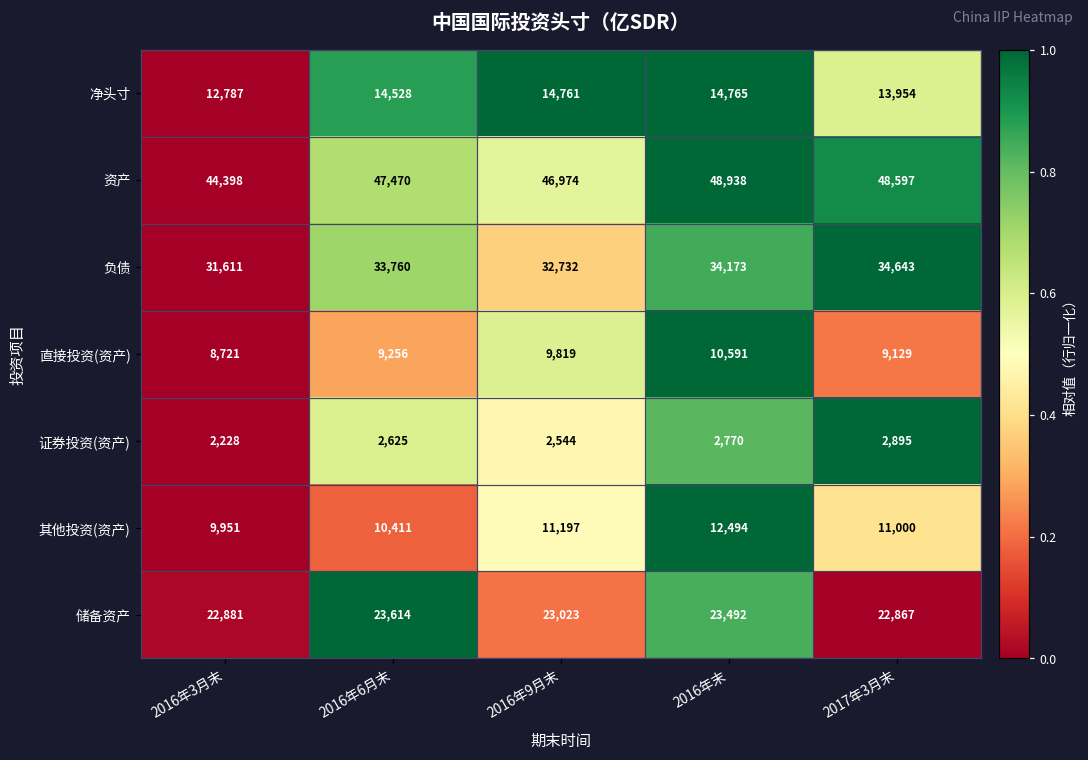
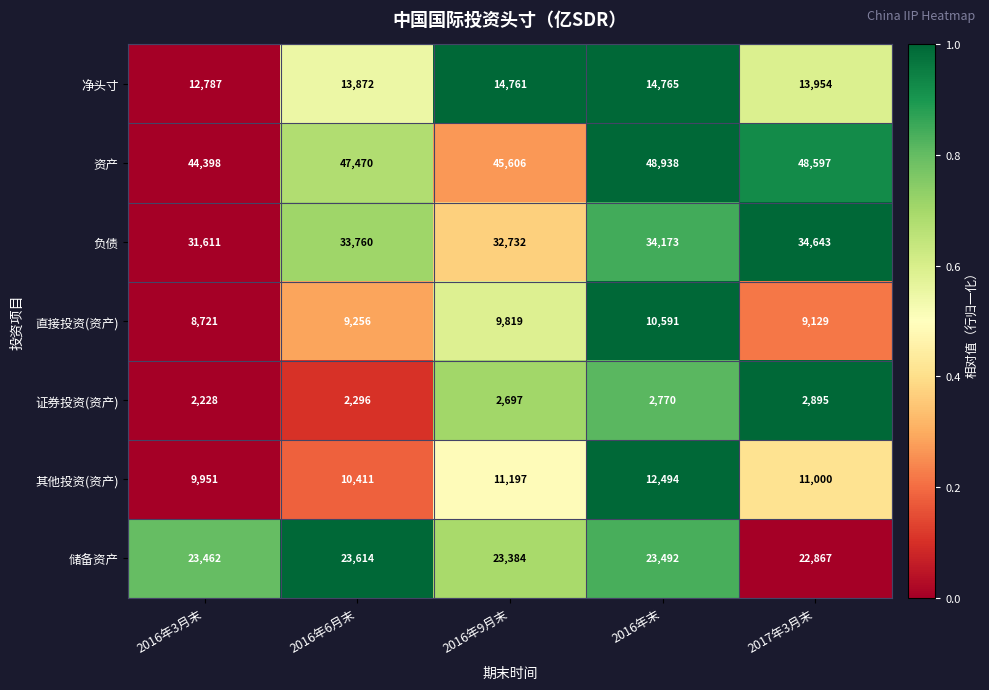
  {
    "净头寸": {
      "2016年3月末": "12,787",
-     "2016年6月末": "14,528",
+     "2016年6月末": "13,872",
      "2016年9月末": "14,761",
      "2016年末": "14,765",
      "2017年3月末": "13,954"
    },
    "资产": {
      "2016年3月末": "44,398",
      "2016年6月末": "47,470",
-     "2016年9月末": "46,974",
+     "2016年9月末": "45,606",
      "2016年末": "48,938",
      "2017年3月末": "48,597"
    },
    "负债": {
      "2016年3月末": "31,611",
      "2016年6月末": "33,760",
      "2016年9月末": "32,732",
      "2016年末": "34,173",
      "2017年3月末": "34,643"
    },
    "直接投资(资产)": {
      "2016年3月末": "8,721",
      "2016年6月末": "9,256",
      "2016年9月末": "9,819",
      "2016年末": "10,591",
      "2017年3月末": "9,129"
    },
    "证券投资(资产)": {
      "2016年3月末": "2,228",
-     "2016年6月末": "2,625",
-     "2016年9月末": "2,544",
+     "2016年6月末": "2,296",
+     "2016年9月末": "2,697",
      "2016年末": "2,770",
      "2017年3月末": "2,895"
    },
    "其他投资(资产)": {
      "2016年3月末": "9,951",
      "2016年6月末": "10,411",
      "2016年9月末": "11,197",
      "2016年末": "12,494",
      "2017年3月末": "11,000"
    },
    "储备资产": {
-     "2016年3月末": "22,881",
+     "2016年3月末": "23,462",
      "2016年6月末": "23,614",
-     "2016年9月末": "23,023",
+     "2016年9月末": "23,384",
      "2016年末": "23,492",
      "2017年3月末": "22,867"
    }
  }
